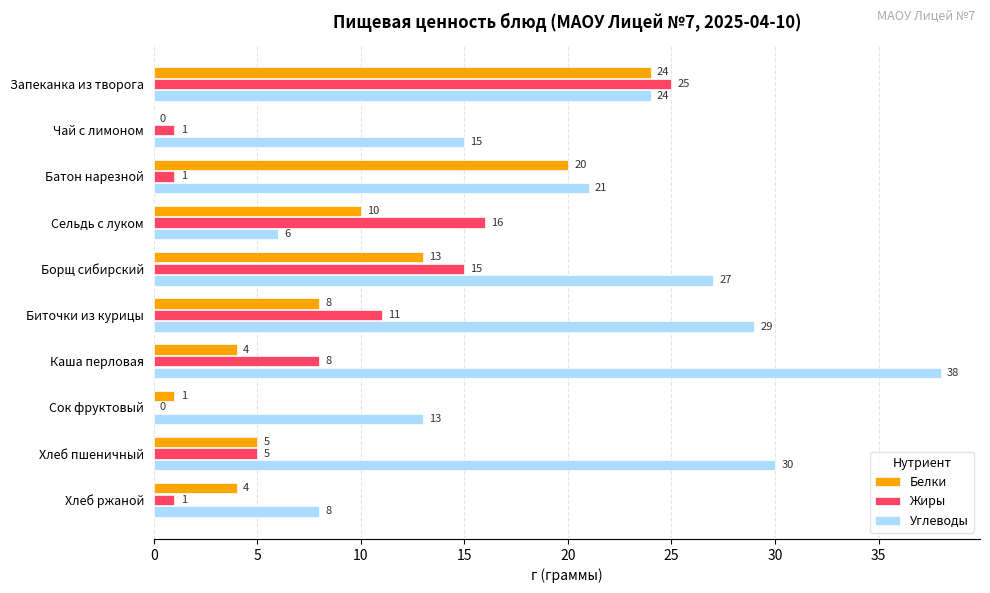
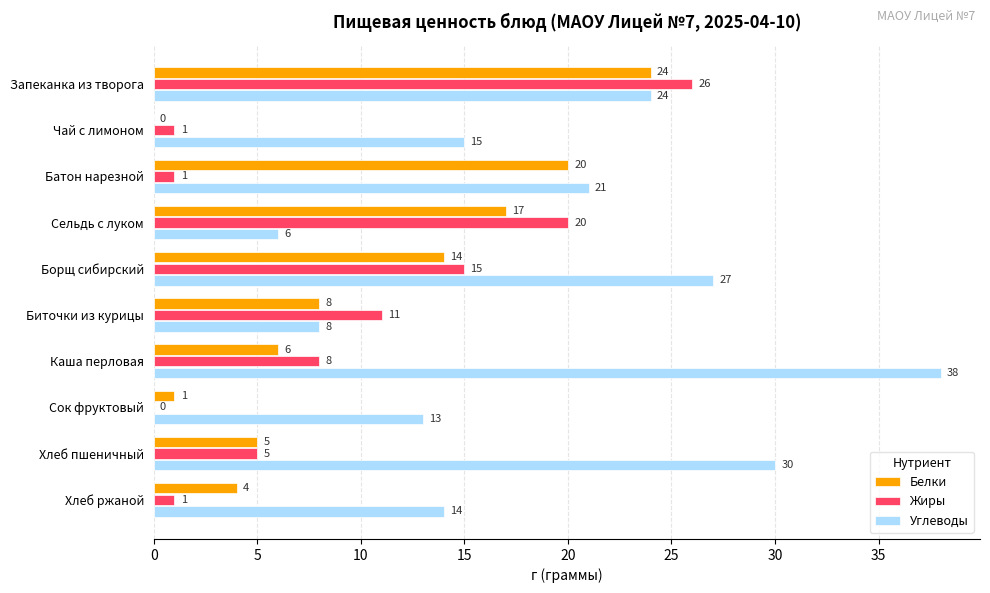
  {
    "Белки": {
      "Запеканка из творога": 24,
      "Чай с лимоном": 0,
      "Батон нарезной": 20,
-     "Сельдь с луком": 10,
-     "Борщ сибирский": 13,
+     "Сельдь с луком": 17,
+     "Борщ сибирский": 14,
      "Биточки из курицы": 8,
-     "Каша перловая": 4,
+     "Каша перловая": 6,
      "Сок фруктовый": 1,
      "Хлеб пшеничный": 5,
      "Хлеб ржаной": 4
    },
    "Жиры": {
-     "Запеканка из творога": 25,
+     "Запеканка из творога": 26,
      "Чай с лимоном": 1,
      "Батон нарезной": 1,
-     "Сельдь с луком": 16,
+     "Сельдь с луком": 20,
      "Борщ сибирский": 15,
      "Биточки из курицы": 11,
      "Каша перловая": 8,
      "Сок фруктовый": 0,
      "Хлеб пшеничный": 5,
      "Хлеб ржаной": 1
    },
    "Углеводы": {
      "Запеканка из творога": 24,
      "Чай с лимоном": 15,
      "Батон нарезной": 21,
      "Сельдь с луком": 6,
      "Борщ сибирский": 27,
-     "Биточки из курицы": 29,
+     "Биточки из курицы": 8,
      "Каша перловая": 38,
      "Сок фруктовый": 13,
      "Хлеб пшеничный": 30,
-     "Хлеб ржаной": 8
+     "Хлеб ржаной": 14
    }
  }
